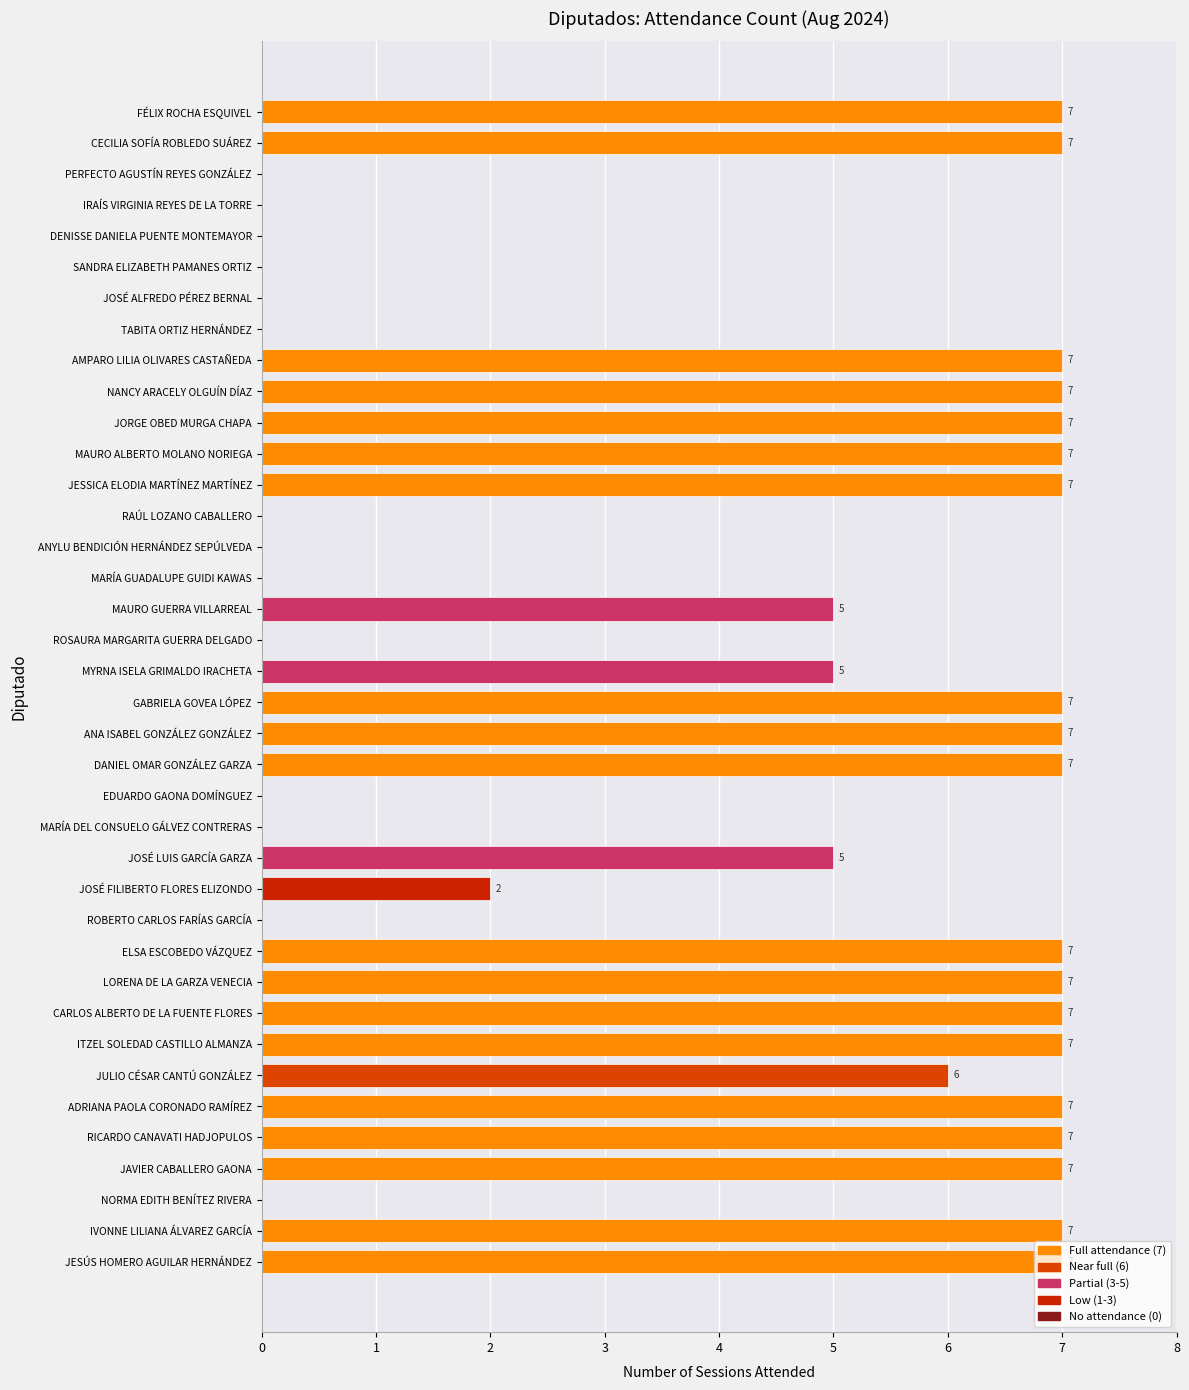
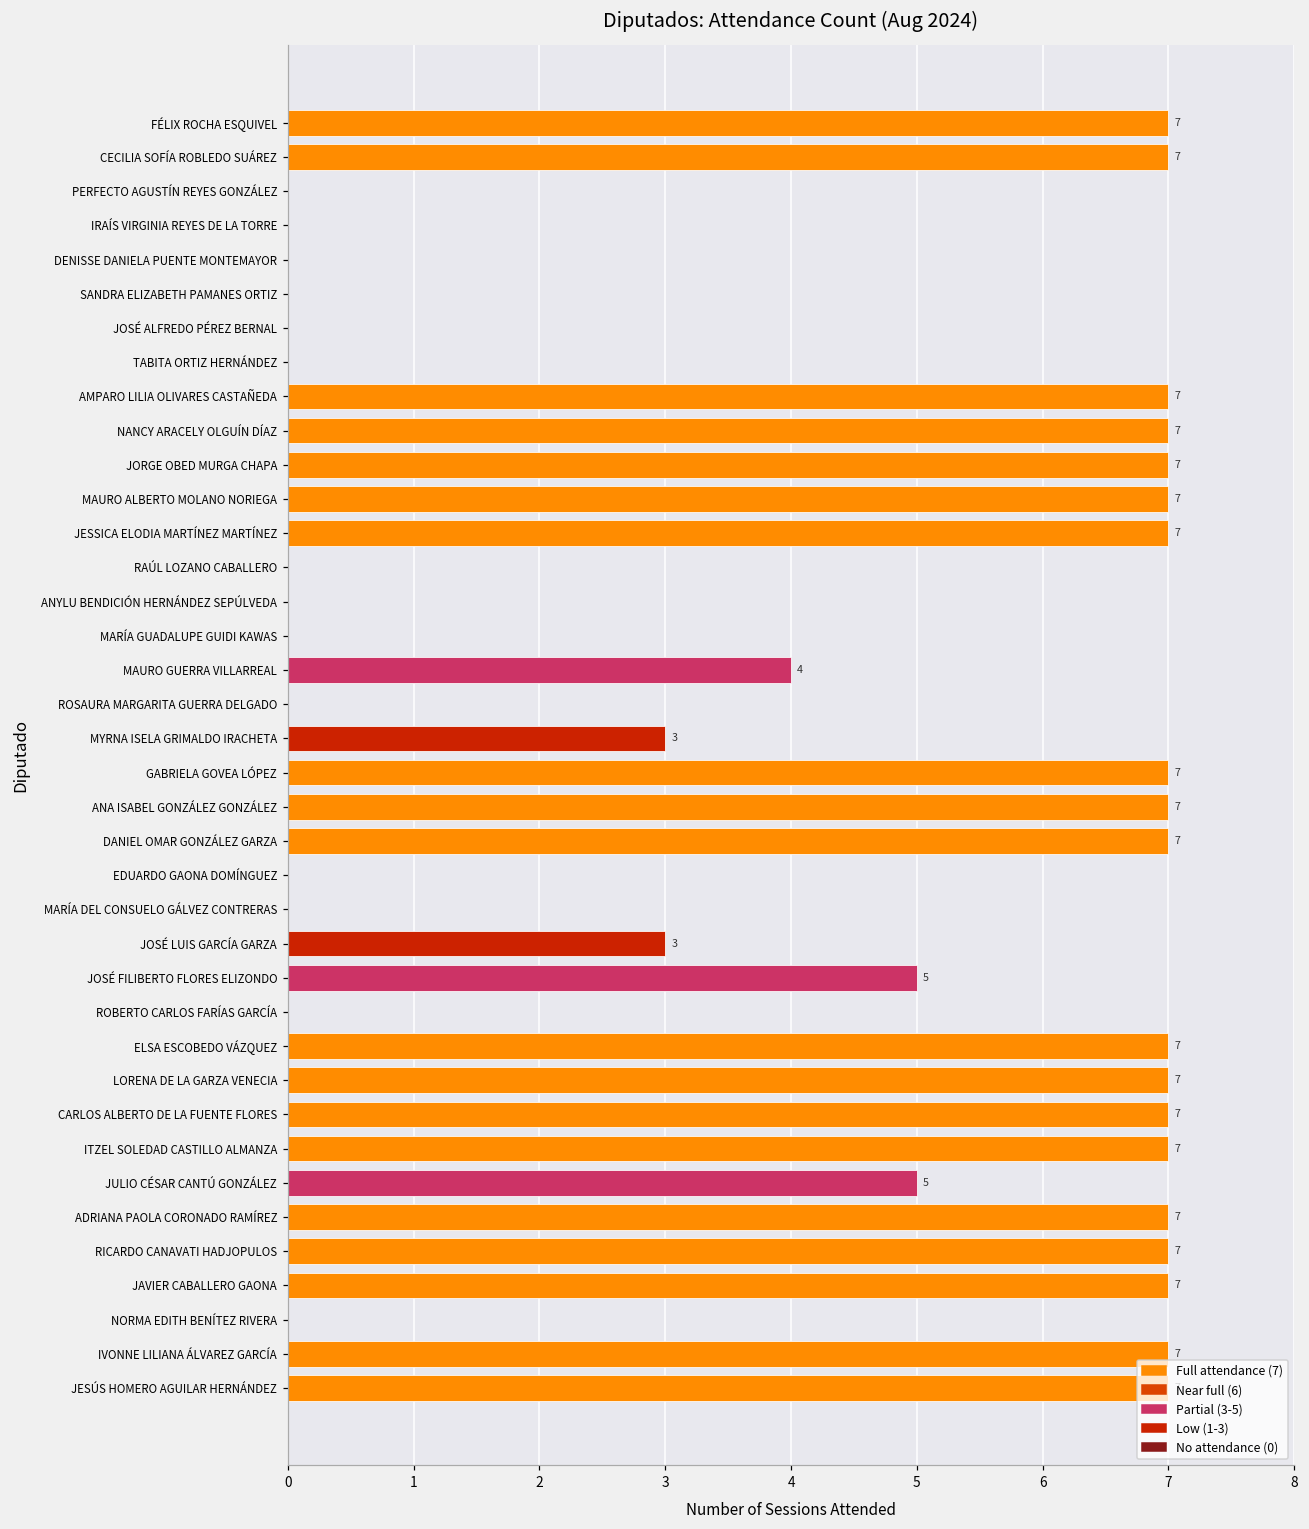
  {
    "FÉLIX ROCHA ESQUIVEL": 7,
    "CECILIA SOFÍA ROBLEDO SUÁREZ": 7,
    "AMPARO LILIA OLIVARES CASTAÑEDA": 7,
    "NANCY ARACELY OLGUÍN DÍAZ": 7,
    "JORGE OBED MURGA CHAPA": 7,
    "MAURO ALBERTO MOLANO NORIEGA": 7,
    "JESSICA ELODIA MARTÍNEZ MARTÍNEZ": 7,
-   "MAURO GUERRA VILLARREAL": 5,
-   "MYRNA ISELA GRIMALDO IRACHETA": 5,
+   "MAURO GUERRA VILLARREAL": 4,
+   "MYRNA ISELA GRIMALDO IRACHETA": 3,
    "GABRIELA GOVEA LÓPEZ": 7,
    "ANA ISABEL GONZÁLEZ GONZÁLEZ": 7,
    "DANIEL OMAR GONZÁLEZ GARZA": 7,
-   "JOSÉ LUIS GARCÍA GARZA": 5,
-   "JOSÉ FILIBERTO FLORES ELIZONDO": 2,
+   "JOSÉ LUIS GARCÍA GARZA": 3,
+   "JOSÉ FILIBERTO FLORES ELIZONDO": 5,
    "ELSA ESCOBEDO VÁZQUEZ": 7,
    "LORENA DE LA GARZA VENECIA": 7,
    "CARLOS ALBERTO DE LA FUENTE FLORES": 7,
    "ITZEL SOLEDAD CASTILLO ALMANZA": 7,
-   "JULIO CÉSAR CANTÚ GONZÁLEZ": 6,
+   "JULIO CÉSAR CANTÚ GONZÁLEZ": 5,
    "ADRIANA PAOLA CORONADO RAMÍREZ": 7,
    "RICARDO CANAVATI HADJOPULOS": 7,
    "JAVIER CABALLERO GAONA": 7,
    "IVONNE LILIANA ÁLVAREZ GARCÍA": 7
  }
